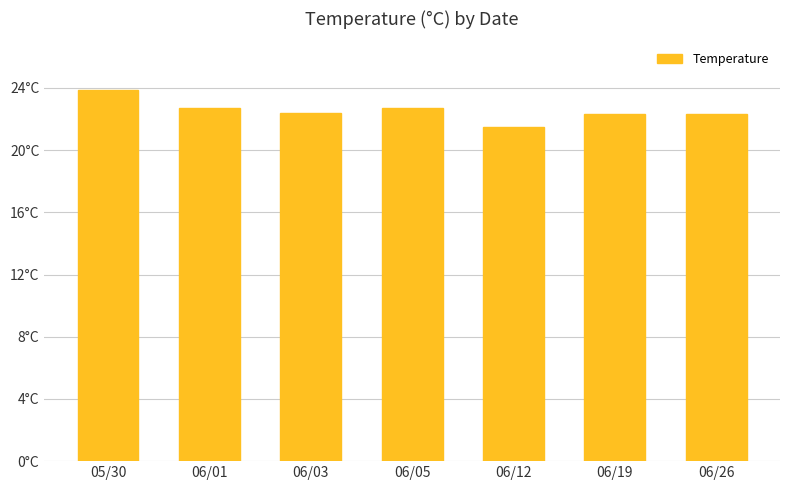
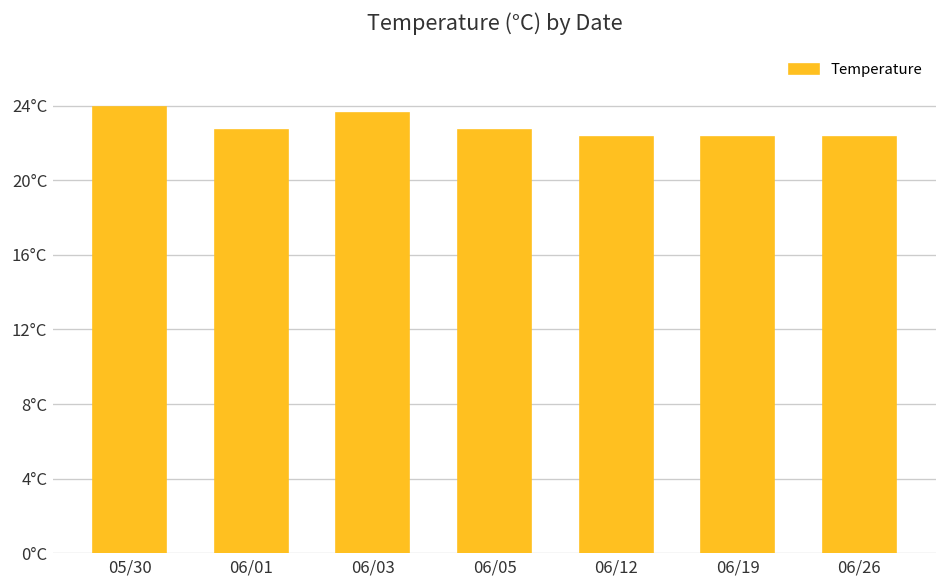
  {
    "05/30": "23.9°C",
    "06/01": "22.7°C",
-   "06/03": "22.4°C",
+   "06/03": "23.6°C",
    "06/05": "22.7°C",
-   "06/12": "21.5°C",
+   "06/12": "22.3°C",
    "06/19": "22.3°C",
    "06/26": "22.3°C"
  }
